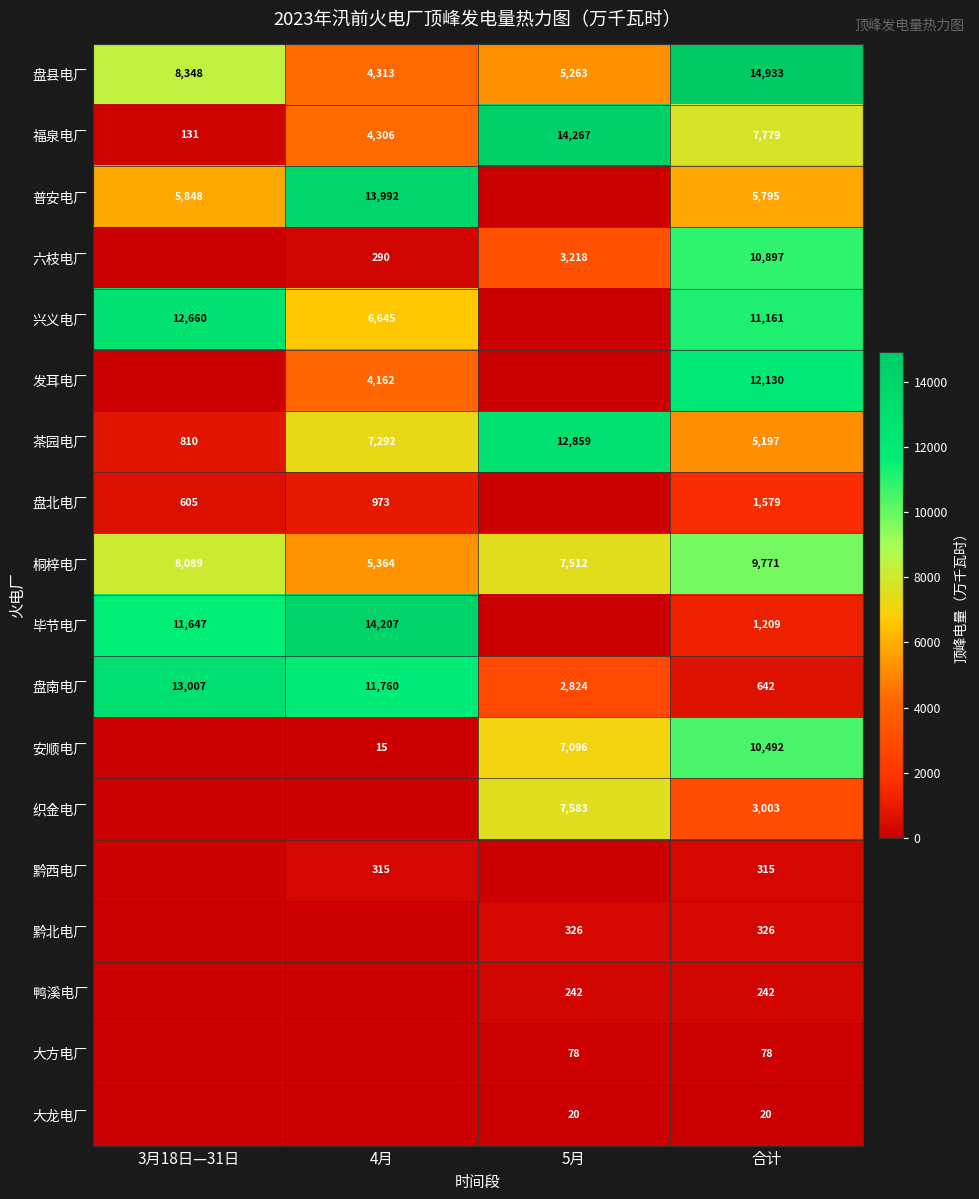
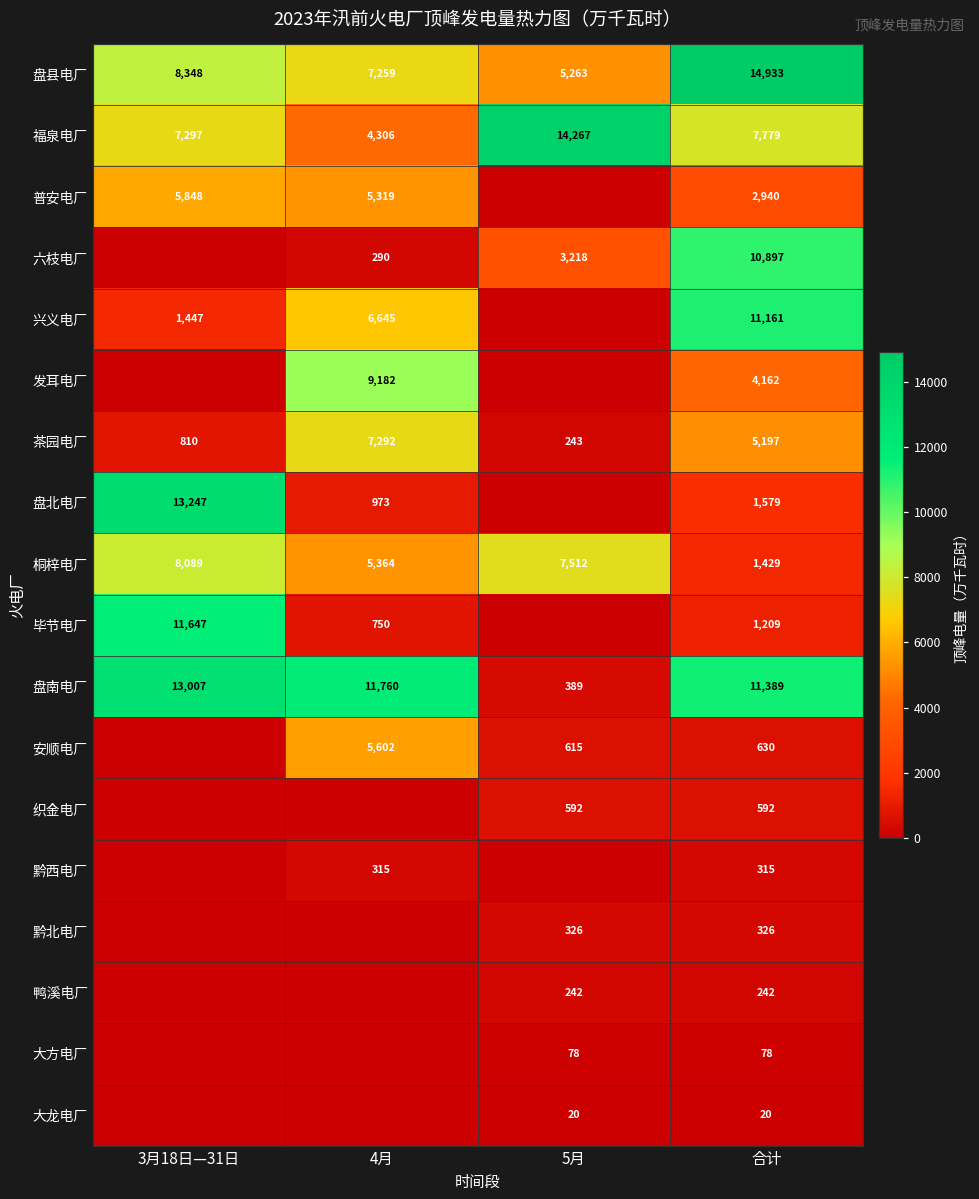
  {
    "盘县电厂": {
      "3月18日—31日": "8,348",
-     "4月": "4,313",
+     "4月": "7,259",
      "5月": "5,263",
      "合计": "14,933"
    },
    "福泉电厂": {
-     "3月18日—31日": "131",
+     "3月18日—31日": "7,297",
      "4月": "4,306",
      "5月": "14,267",
      "合计": "7,779"
    },
    "普安电厂": {
      "3月18日—31日": "5,848",
-     "4月": "13,992",
-     "合计": "5,795"
+     "4月": "5,319",
+     "合计": "2,940"
    },
    "六枝电厂": {
      "4月": "290",
      "5月": "3,218",
      "合计": "10,897"
    },
    "兴义电厂": {
-     "3月18日—31日": "12,660",
+     "3月18日—31日": "1,447",
      "4月": "6,645",
      "合计": "11,161"
    },
    "发耳电厂": {
-     "4月": "4,162",
-     "合计": "12,130"
+     "4月": "9,182",
+     "合计": "4,162"
    },
    "茶园电厂": {
      "3月18日—31日": "810",
      "4月": "7,292",
-     "5月": "12,859",
+     "5月": "243",
      "合计": "5,197"
    },
    "盘北电厂": {
-     "3月18日—31日": "605",
+     "3月18日—31日": "13,247",
      "4月": "973",
      "合计": "1,579"
    },
    "桐梓电厂": {
      "3月18日—31日": "8,089",
      "4月": "5,364",
      "5月": "7,512",
-     "合计": "9,771"
+     "合计": "1,429"
    },
    "毕节电厂": {
      "3月18日—31日": "11,647",
-     "4月": "14,207",
+     "4月": "750",
      "合计": "1,209"
    },
    "盘南电厂": {
      "3月18日—31日": "13,007",
      "4月": "11,760",
-     "5月": "2,824",
-     "合计": "642"
+     "5月": "389",
+     "合计": "11,389"
    },
    "安顺电厂": {
-     "4月": "15",
-     "5月": "7,096",
-     "合计": "10,492"
+     "4月": "5,602",
+     "5月": "615",
+     "合计": "630"
    },
    "织金电厂": {
-     "5月": "7,583",
-     "合计": "3,003"
+     "5月": "592",
+     "合计": "592"
    },
    "黔西电厂": {
      "4月": "315",
      "合计": "315"
    },
    "黔北电厂": {
      "5月": "326",
      "合计": "326"
    },
    "鸭溪电厂": {
      "5月": "242",
      "合计": "242"
    },
    "大方电厂": {
      "5月": "78",
      "合计": "78"
    },
    "大龙电厂": {
      "5月": "20",
      "合计": "20"
    }
  }
